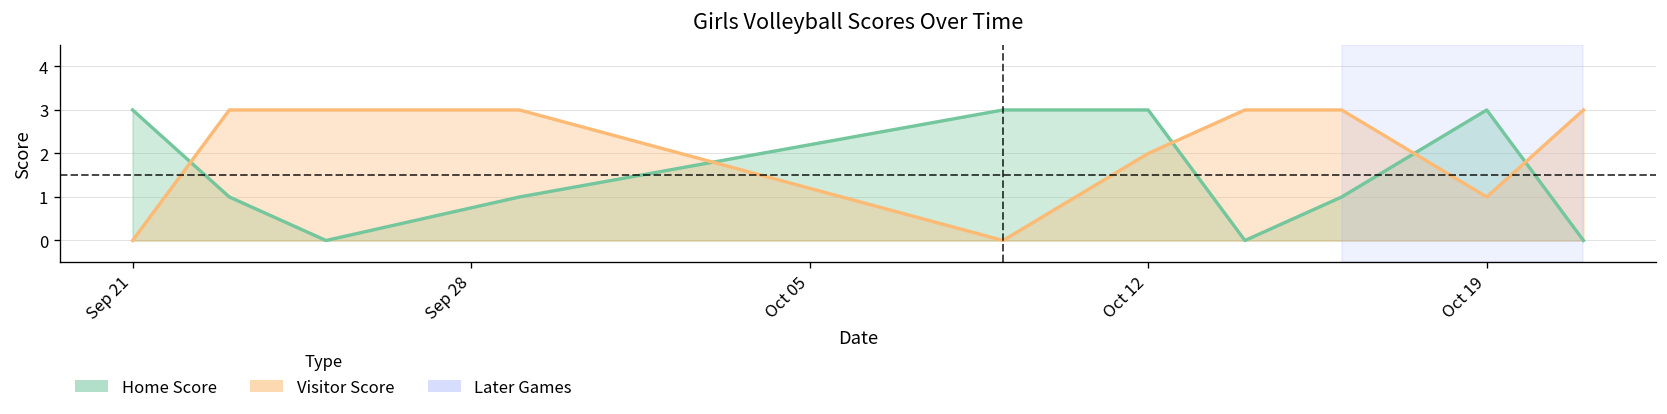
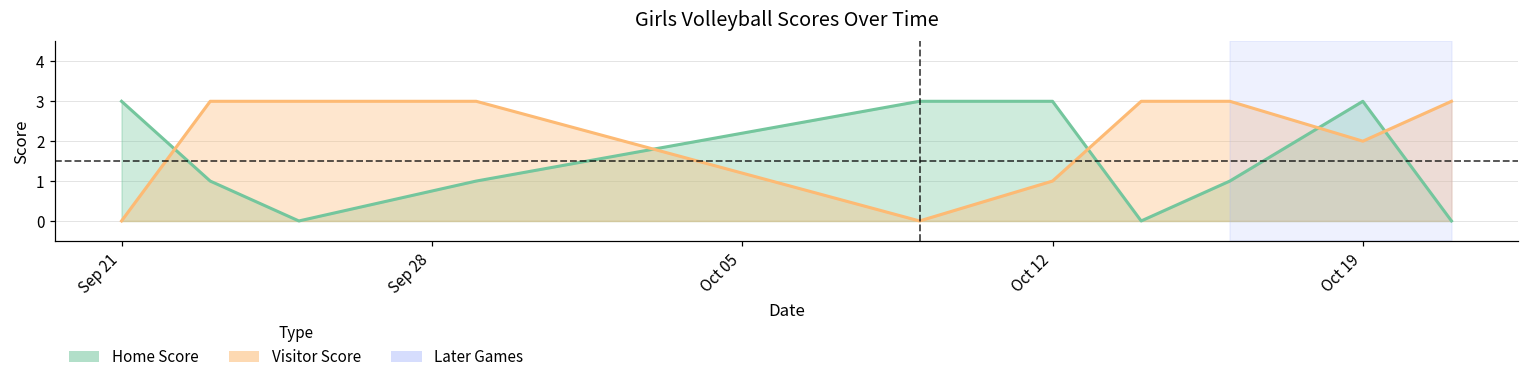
  {
    "Home Score": {
      "Sep 21": 3,
      "Oct 12": 3,
      "Oct 19": 3
    },
    "Visitor Score": {
      "Sep 21": 0,
-     "Oct 12": 2,
-     "Oct 19": 1
+     "Oct 12": 1,
+     "Oct 19": 2
    }
  }
